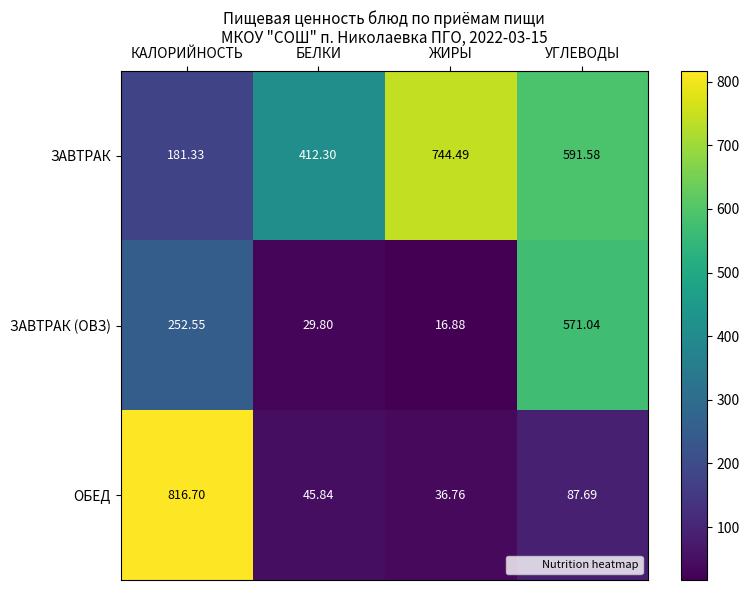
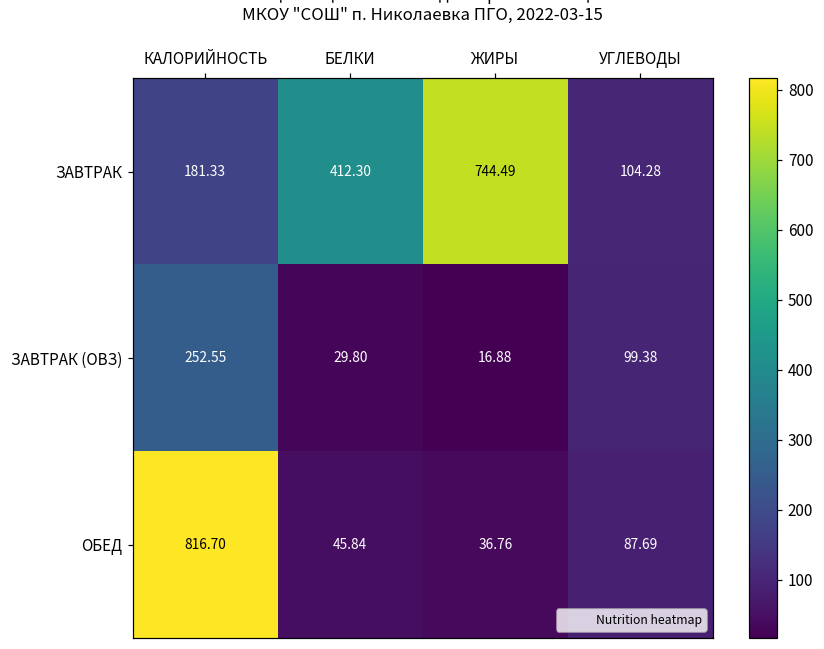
  {
    "ЗАВТРАК": {
      "КАЛОРИЙНОСТЬ": 181.33,
      "БЕЛКИ": 412.30,
      "ЖИРЫ": 744.49,
-     "УГЛЕВОДЫ": 591.58
+     "УГЛЕВОДЫ": 104.28
    },
    "ЗАВТРАК (ОВЗ)": {
      "КАЛОРИЙНОСТЬ": 252.55,
      "БЕЛКИ": 29.80,
      "ЖИРЫ": 16.88,
-     "УГЛЕВОДЫ": 571.04
+     "УГЛЕВОДЫ": 99.38
    },
    "ОБЕД": {
      "КАЛОРИЙНОСТЬ": 816.70,
      "БЕЛКИ": 45.84,
      "ЖИРЫ": 36.76,
      "УГЛЕВОДЫ": 87.69
    }
  }
